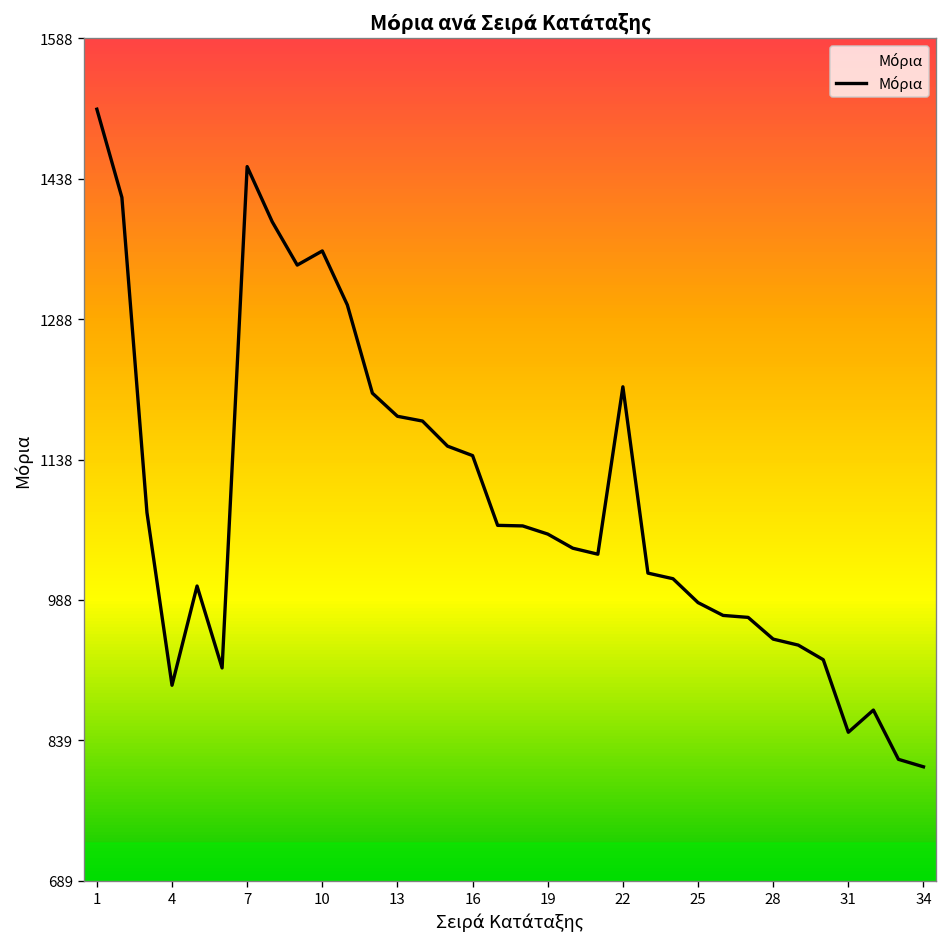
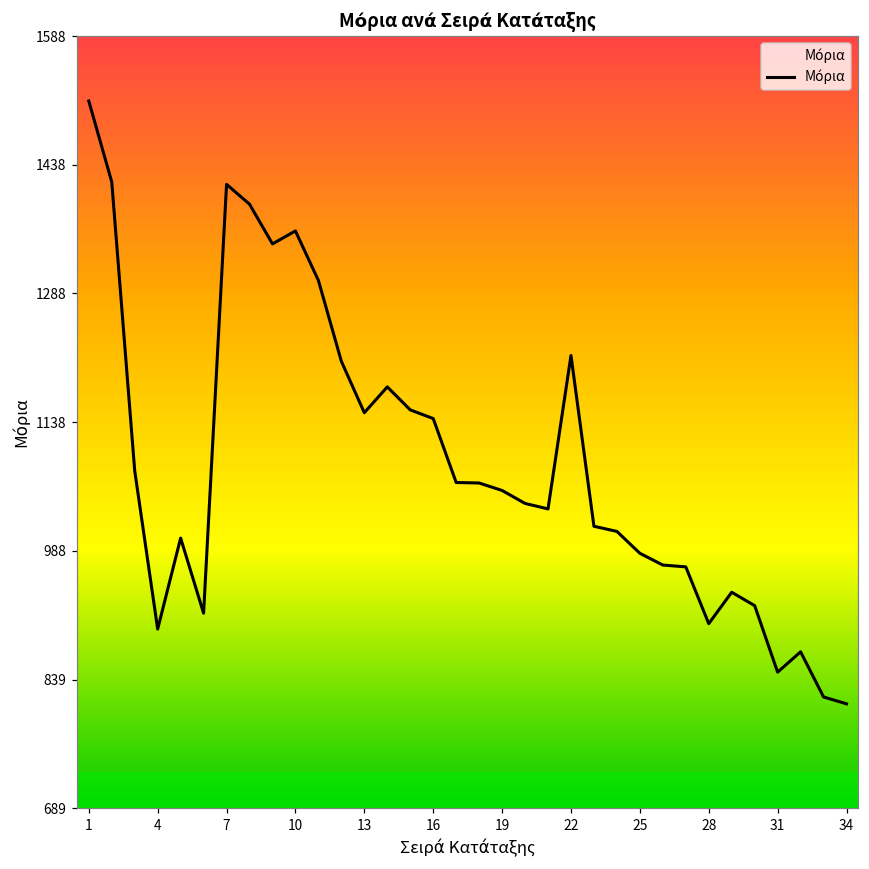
  {
    "1": 1510,
    "4": 900,
-   "7": 1450,
+   "7": 1420,
    "10": 1360,
-   "13": 1190,
+   "13": 1150,
    "16": 1140,
    "19": 1060,
    "22": 1220,
    "25": 990,
-   "28": 950,
+   "28": 900,
    "31": 850,
    "34": 810
  }
